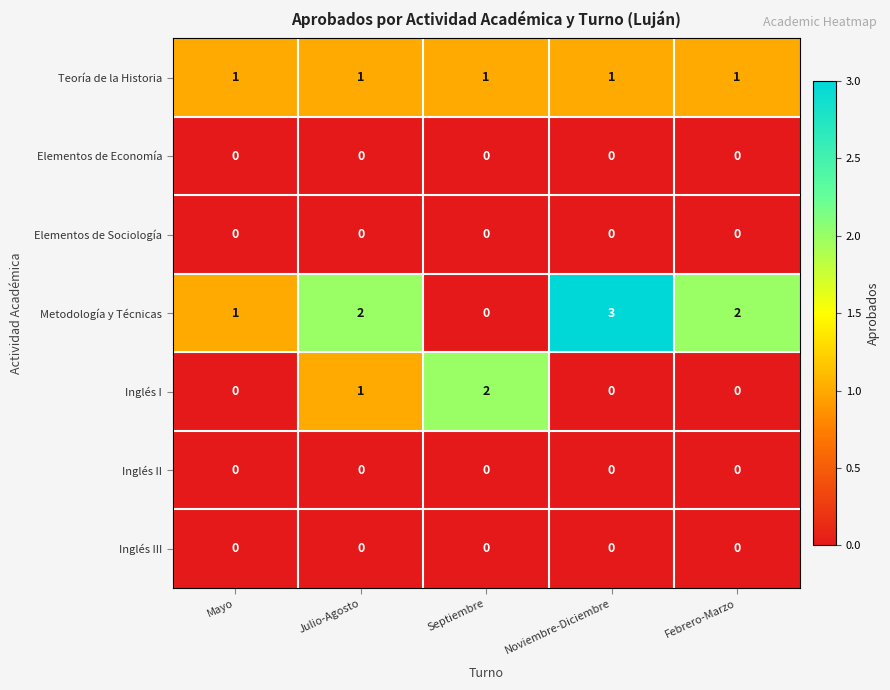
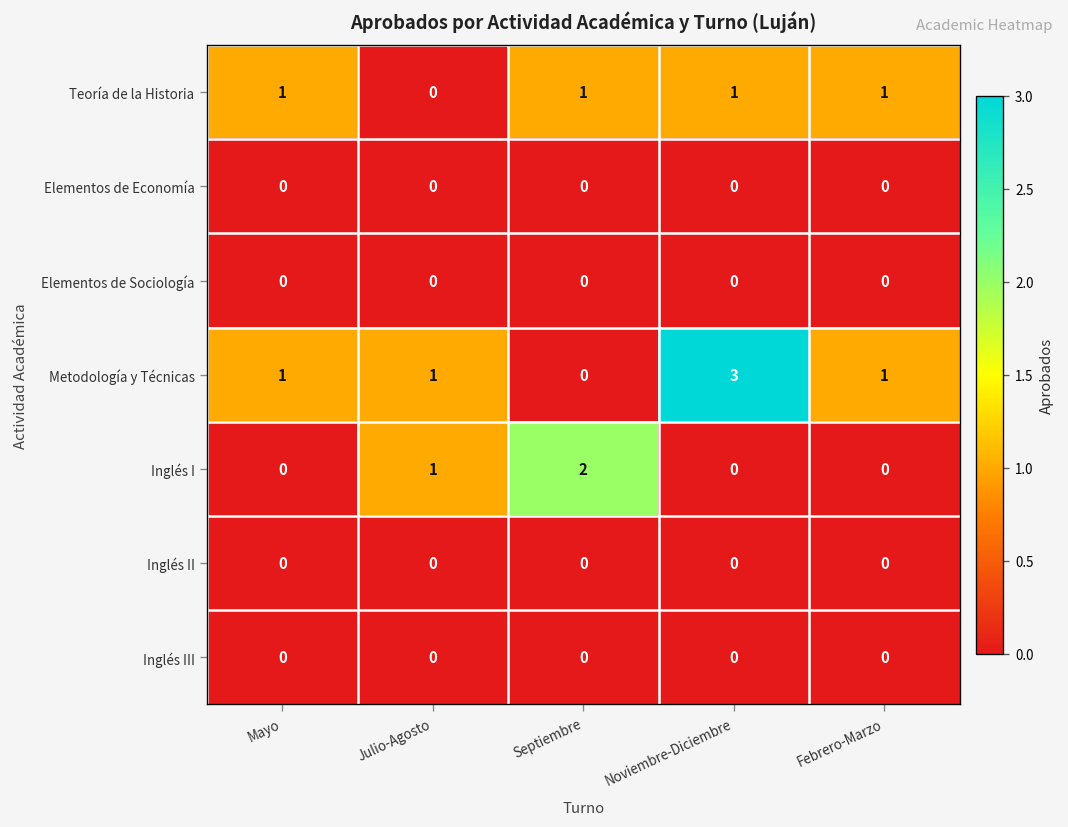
  {
    "Teoría de la Historia": {
      "Mayo": 1,
-     "Julio-Agosto": 1,
+     "Julio-Agosto": 0,
      "Septiembre": 1,
      "Noviembre-Diciembre": 1,
      "Febrero-Marzo": 1
    },
    "Elementos de Economía": {
      "Mayo": 0,
      "Julio-Agosto": 0,
      "Septiembre": 0,
      "Noviembre-Diciembre": 0,
      "Febrero-Marzo": 0
    },
    "Elementos de Sociología": {
      "Mayo": 0,
      "Julio-Agosto": 0,
      "Septiembre": 0,
      "Noviembre-Diciembre": 0,
      "Febrero-Marzo": 0
    },
    "Metodología y Técnicas": {
      "Mayo": 1,
-     "Julio-Agosto": 2,
+     "Julio-Agosto": 1,
      "Septiembre": 0,
      "Noviembre-Diciembre": 3,
-     "Febrero-Marzo": 2
+     "Febrero-Marzo": 1
    },
    "Inglés I": {
      "Mayo": 0,
      "Julio-Agosto": 1,
      "Septiembre": 2,
      "Noviembre-Diciembre": 0,
      "Febrero-Marzo": 0
    },
    "Inglés II": {
      "Mayo": 0,
      "Julio-Agosto": 0,
      "Septiembre": 0,
      "Noviembre-Diciembre": 0,
      "Febrero-Marzo": 0
    },
    "Inglés III": {
      "Mayo": 0,
      "Julio-Agosto": 0,
      "Septiembre": 0,
      "Noviembre-Diciembre": 0,
      "Febrero-Marzo": 0
    }
  }
